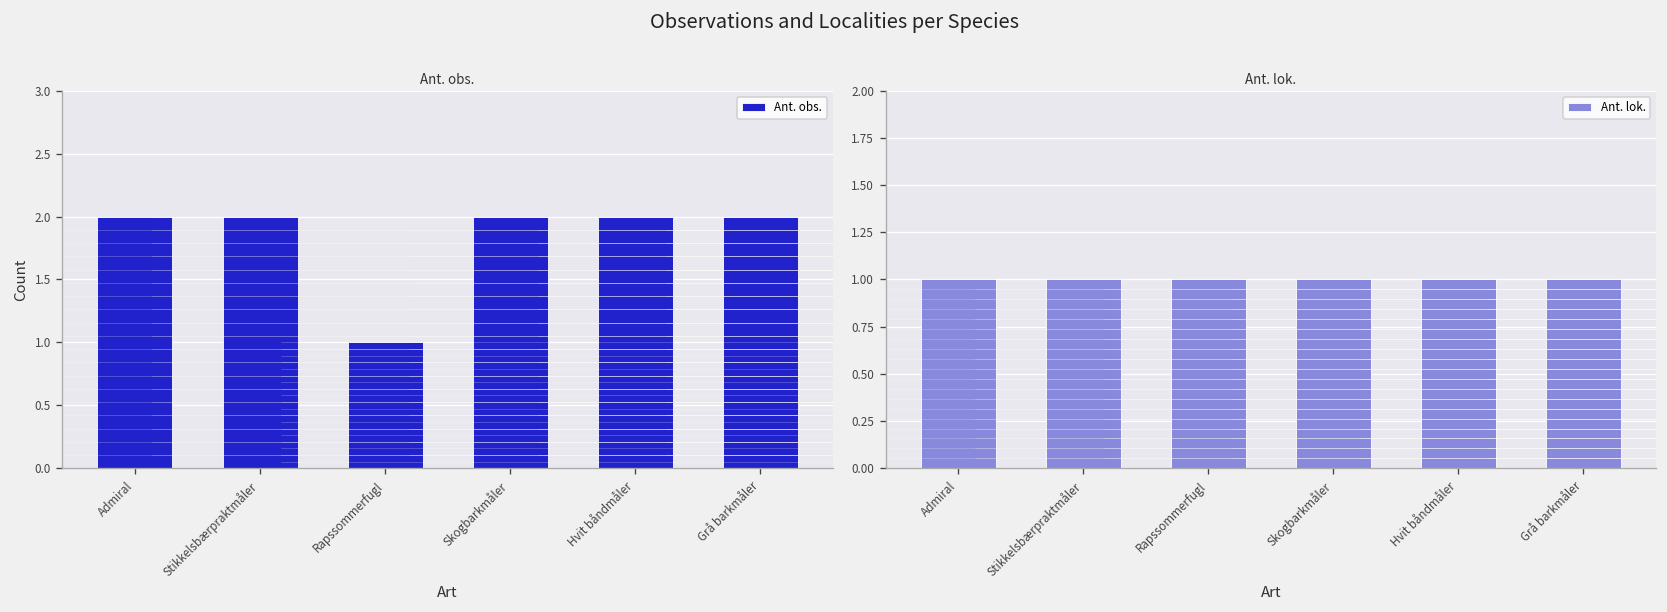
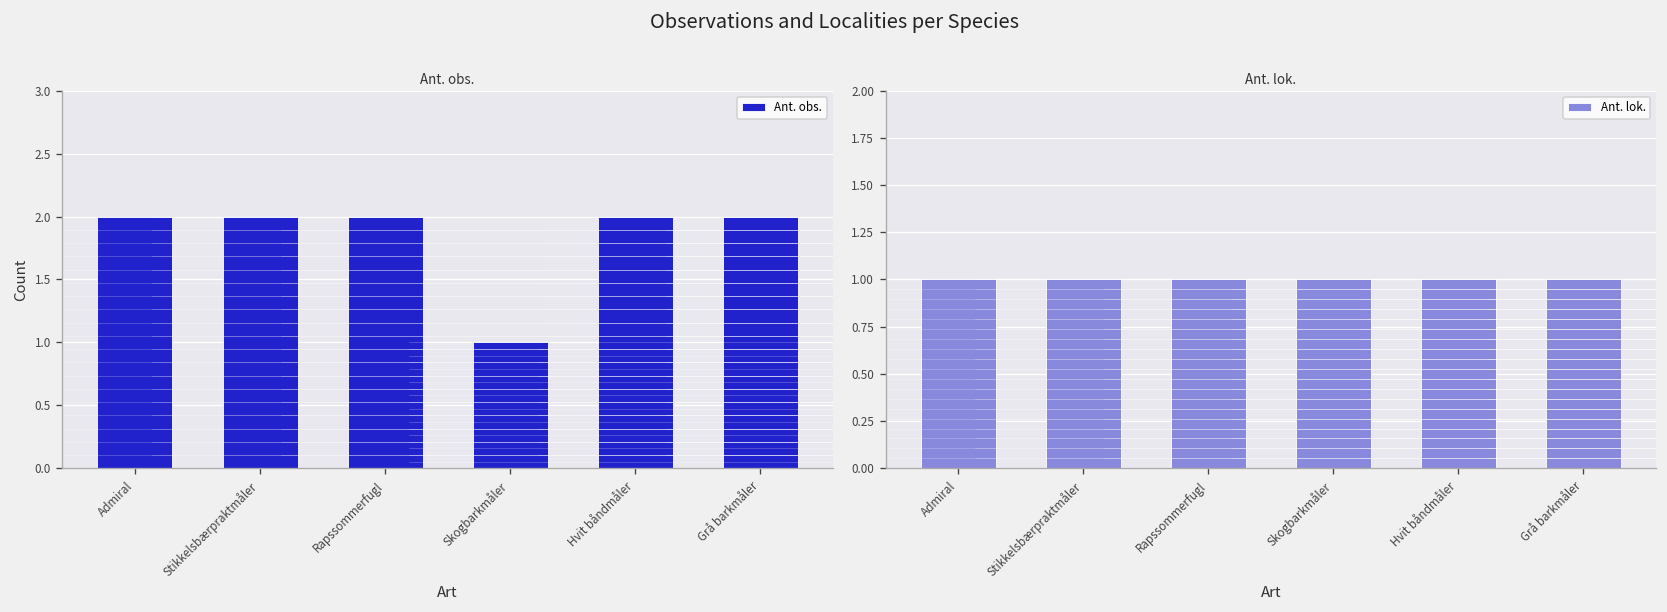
  {
    "Ant. obs.": {
      "Admiral": 2,
      "Stikkelsbærpraktmåler": 2,
-     "Rapssommerfugl": 1,
-     "Skogbarkmåler": 2,
+     "Rapssommerfugl": 2,
+     "Skogbarkmåler": 1,
      "Hvit båndmåler": 2,
      "Grå barkmåler": 2
    },
    "Ant. lok.": {
      "Admiral": 1.00,
      "Stikkelsbærpraktmåler": 1.00,
      "Rapssommerfugl": 1.00,
      "Skogbarkmåler": 1.00,
      "Hvit båndmåler": 1.00,
      "Grå barkmåler": 1.00
    }
  }
